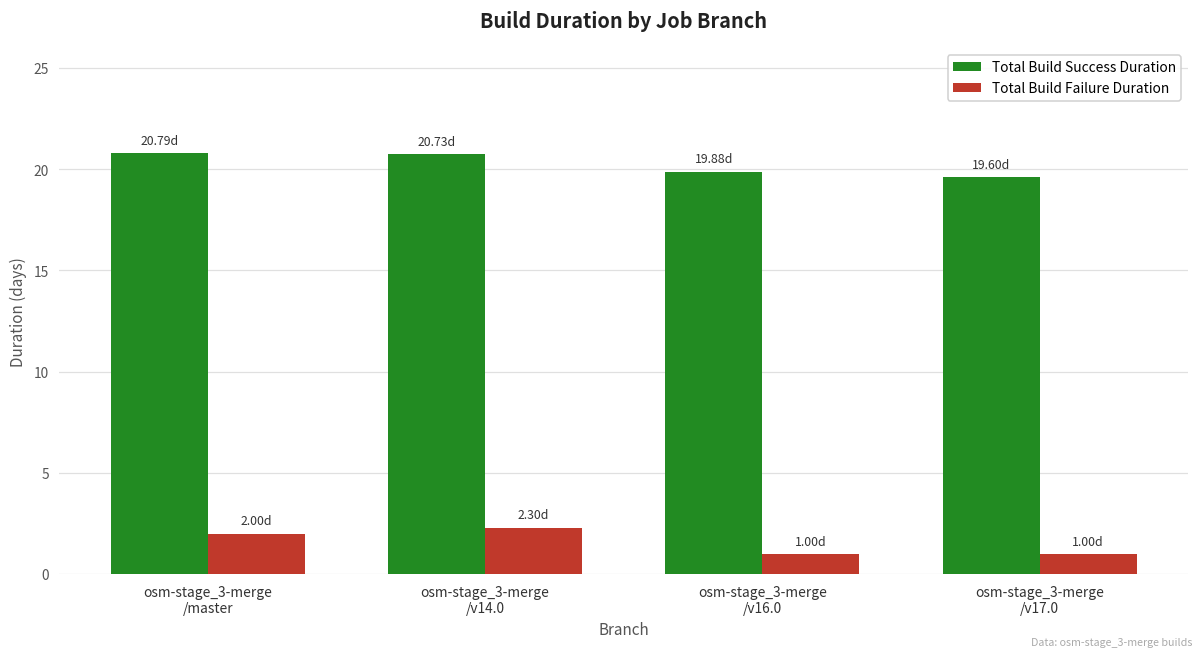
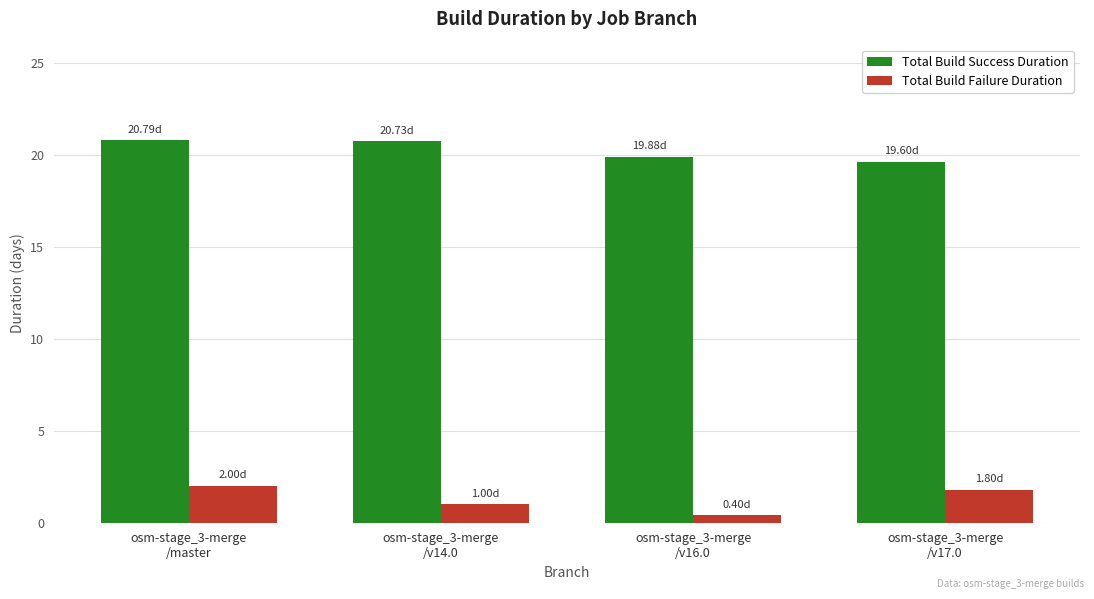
  {
    "Total Build Success Duration": {
      "osm-stage_3-merge /master": "20.79d",
      "osm-stage_3-merge /v14.0": "20.73d",
      "osm-stage_3-merge /v16.0": "19.88d",
      "osm-stage_3-merge /v17.0": "19.60d"
    },
    "Total Build Failure Duration": {
      "osm-stage_3-merge /master": "2.00d",
-     "osm-stage_3-merge /v14.0": "2.30d",
-     "osm-stage_3-merge /v16.0": "1.00d",
-     "osm-stage_3-merge /v17.0": "1.00d"
+     "osm-stage_3-merge /v14.0": "1.00d",
+     "osm-stage_3-merge /v16.0": "0.40d",
+     "osm-stage_3-merge /v17.0": "1.80d"
    }
  }
